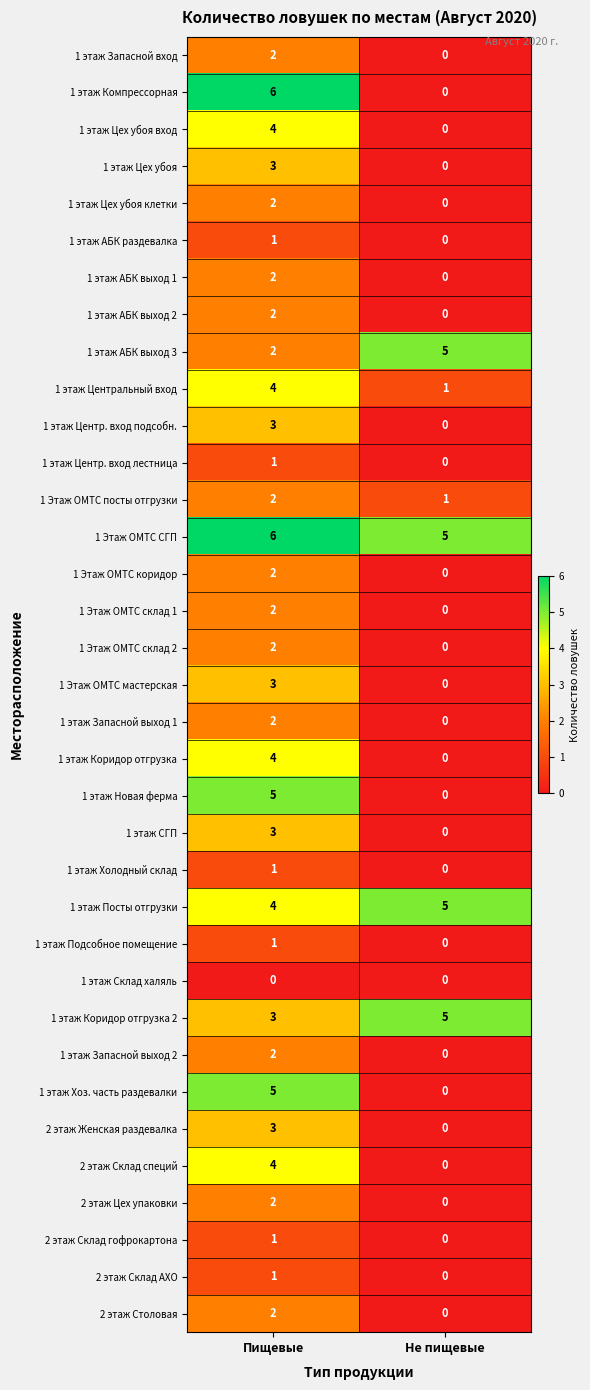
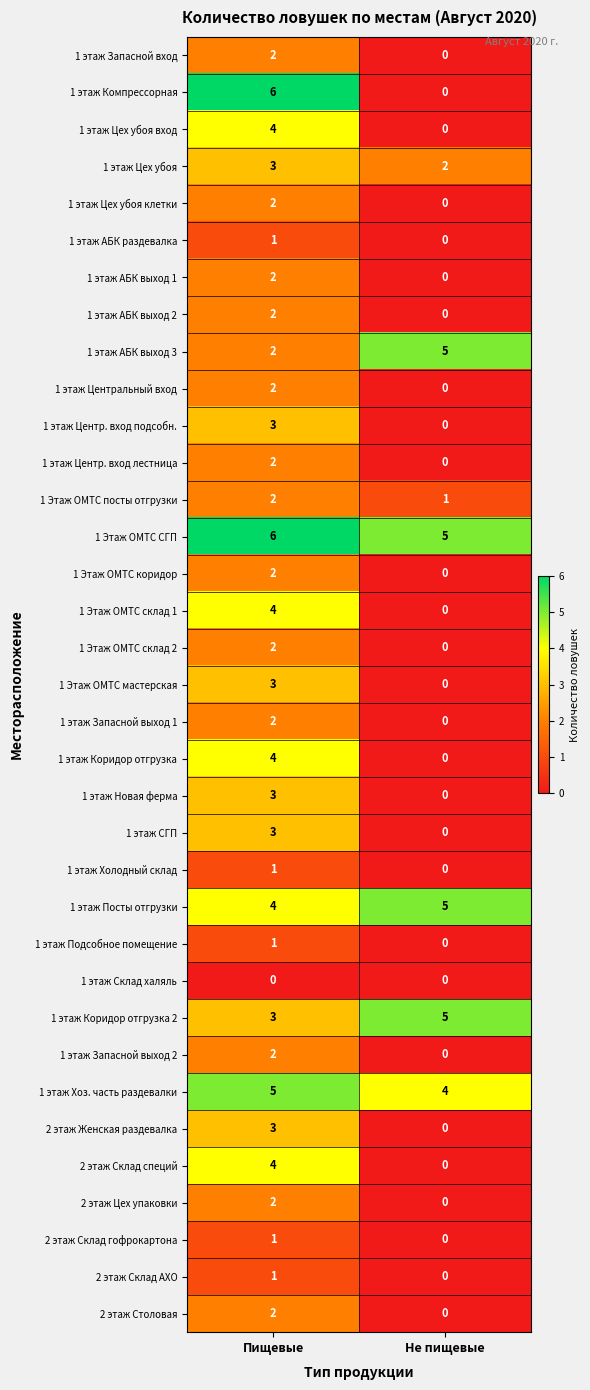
  {
    "1 этаж Запасной вход": {
      "Пищевые": 2
    },
    "1 этаж Компрессорная": {
      "Пищевые": 6,
      "Не пищевые": 0
    },
    "1 этаж Цех убоя вход": {
      "Пищевые": 4,
      "Не пищевые": 0
    },
    "1 этаж Цех убоя": {
      "Пищевые": 3,
-     "Не пищевые": 0
+     "Не пищевые": 2
    },
    "1 этаж Цех убоя клетки": {
      "Пищевые": 2,
      "Не пищевые": 0
    },
    "1 этаж АБК раздевалка": {
      "Пищевые": 1,
      "Не пищевые": 0
    },
    "1 этаж АБК выход 1": {
      "Пищевые": 2,
      "Не пищевые": 0
    },
    "1 этаж АБК выход 2": {
      "Пищевые": 2,
      "Не пищевые": 0
    },
    "1 этаж АБК выход 3": {
      "Пищевые": 2,
      "Не пищевые": 5
    },
    "1 этаж Центральный вход": {
-     "Пищевые": 4,
-     "Не пищевые": 1
+     "Пищевые": 2,
+     "Не пищевые": 0
    },
    "1 этаж Центр. вход подсобн.": {
      "Пищевые": 3,
      "Не пищевые": 0
    },
    "1 этаж Центр. вход лестница": {
-     "Пищевые": 1,
+     "Пищевые": 2,
      "Не пищевые": 0
    },
    "1 Этаж ОМТС посты отгрузки": {
      "Пищевые": 2,
      "Не пищевые": 1
    },
    "1 Этаж ОМТС СГП": {
      "Пищевые": 6,
      "Не пищевые": 5
    },
    "1 Этаж ОМТС коридор": {
      "Пищевые": 2,
      "Не пищевые": 0
    },
    "1 Этаж ОМТС склад 1": {
-     "Пищевые": 2,
+     "Пищевые": 4,
      "Не пищевые": 0
    },
    "1 Этаж ОМТС склад 2": {
      "Пищевые": 2,
      "Не пищевые": 0
    },
    "1 Этаж ОМТС мастерская": {
      "Пищевые": 3,
      "Не пищевые": 0
    },
    "1 этаж Запасной выход 1": {
      "Пищевые": 2,
      "Не пищевые": 0
    },
    "1 этаж Коридор отгрузка": {
      "Пищевые": 4,
      "Не пищевые": 0
    },
    "1 этаж Новая ферма": {
-     "Пищевые": 5,
+     "Пищевые": 3,
      "Не пищевые": 0
    },
    "1 этаж СГП": {
      "Пищевые": 3,
      "Не пищевые": 0
    },
    "1 этаж Холодный склад": {
      "Пищевые": 1,
      "Не пищевые": 0
    },
    "1 этаж Посты отгрузки": {
      "Пищевые": 4,
      "Не пищевые": 5
    },
    "1 этаж Подсобное помещение": {
      "Пищевые": 1,
      "Не пищевые": 0
    },
    "1 этаж Склад халяль": {
      "Пищевые": 0,
      "Не пищевые": 0
    },
    "1 этаж Коридор отгрузка 2": {
      "Пищевые": 3,
      "Не пищевые": 5
    },
    "1 этаж Запасной выход 2": {
      "Пищевые": 2,
      "Не пищевые": 0
    },
    "1 этаж Хоз. часть раздевалки": {
      "Пищевые": 5,
-     "Не пищевые": 0
+     "Не пищевые": 4
    },
    "2 этаж Женская раздевалка": {
      "Пищевые": 3,
      "Не пищевые": 0
    },
    "2 этаж Склад специй": {
      "Пищевые": 4,
      "Не пищевые": 0
    },
    "2 этаж Цех упаковки": {
      "Пищевые": 2,
      "Не пищевые": 0
    },
    "2 этаж Склад гофрокартона": {
      "Пищевые": 1,
      "Не пищевые": 0
    },
    "2 этаж Склад АХО": {
      "Пищевые": 1,
      "Не пищевые": 0
    },
    "2 этаж Столовая": {
      "Пищевые": 2,
      "Не пищевые": 0
    }
  }
